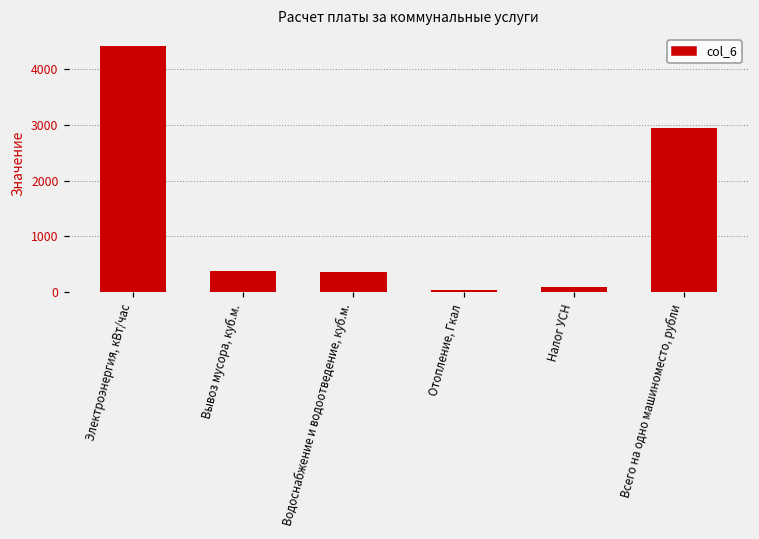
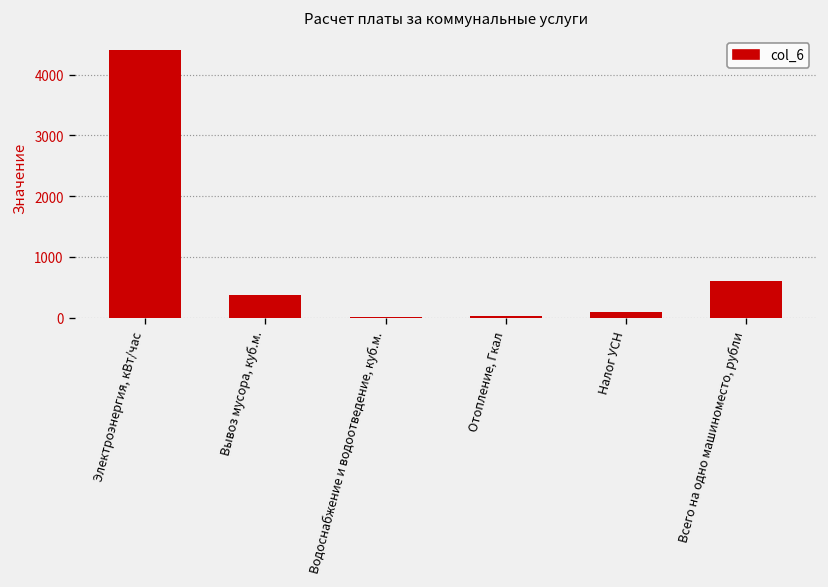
  {
    "Электроэнергия, кВт/час": 4400,
    "Вывоз мусора, куб.м.": 400,
-   "Водоснабжение и водоотведение, куб.м.": 400,
+   "Водоснабжение и водоотведение, куб.м.": 0,
    "Налог УСН": 100,
-   "Всего на одно машиноместо, рубли": 2900
+   "Всего на одно машиноместо, рубли": 600
  }
